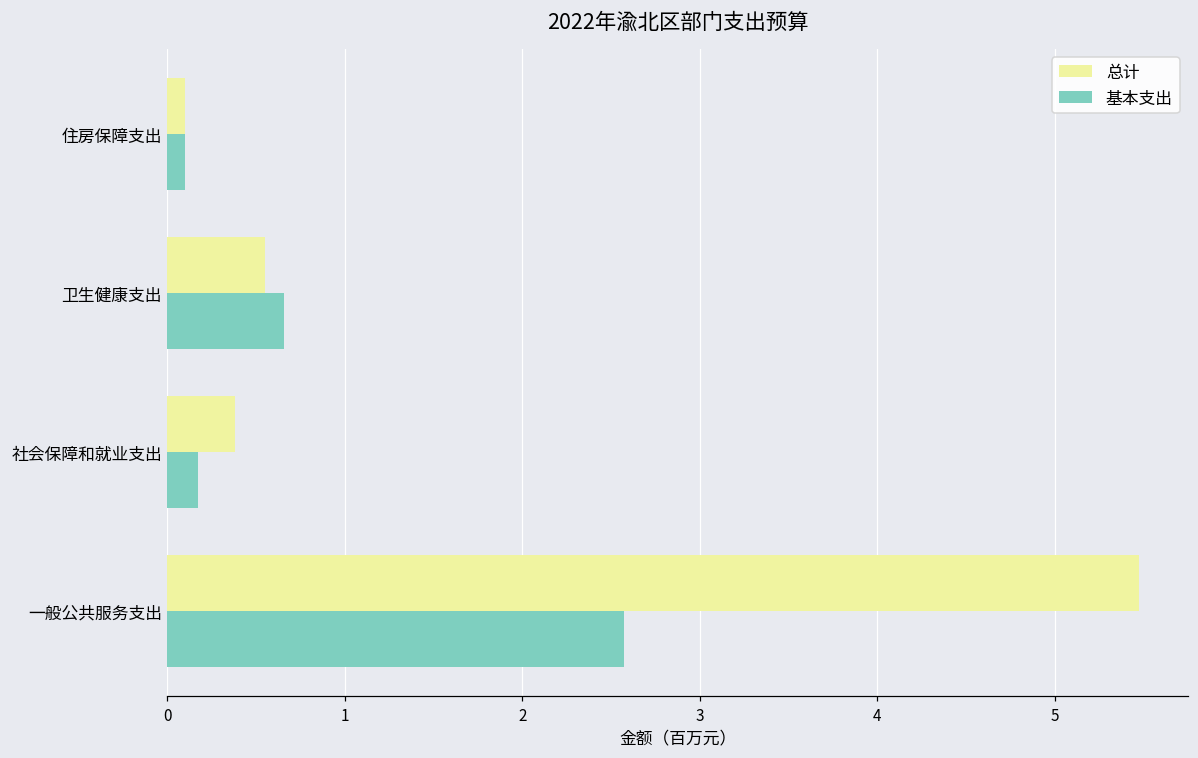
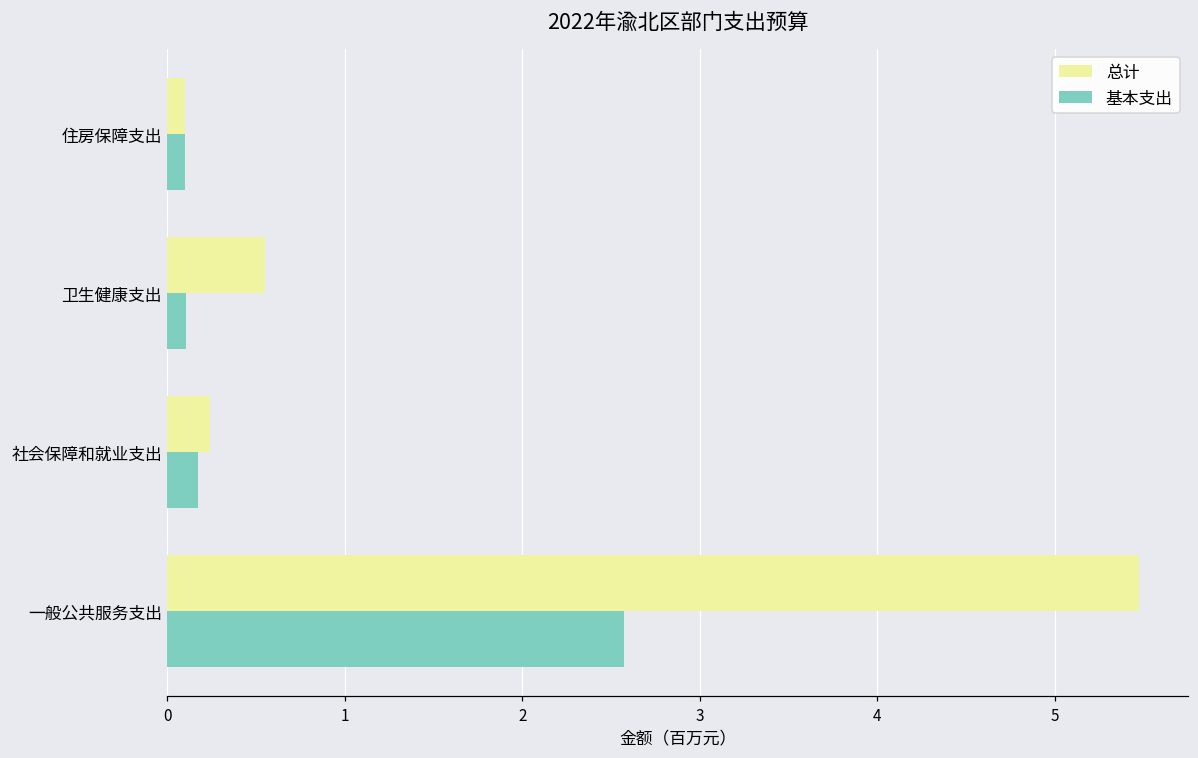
  {
    "总计": {
      "住房保障支出": 0.10,
      "卫生健康支出": 0.55,
-     "社会保障和就业支出": 0.38,
+     "社会保障和就业支出": 0.24,
      "一般公共服务支出": 5.48
    },
    "基本支出": {
      "住房保障支出": 0.10,
-     "卫生健康支出": 0.65,
+     "卫生健康支出": 0.11,
      "社会保障和就业支出": 0.18,
      "一般公共服务支出": 2.57
    }
  }
